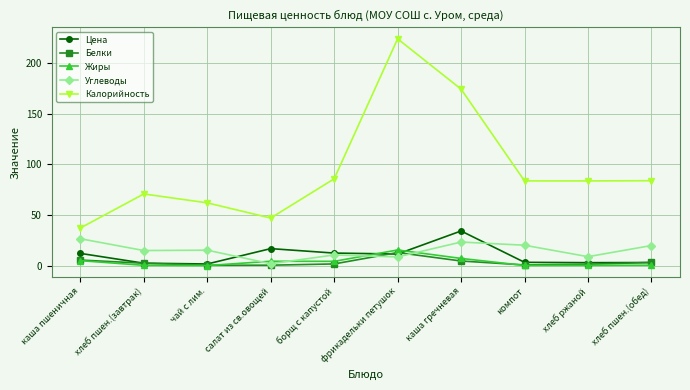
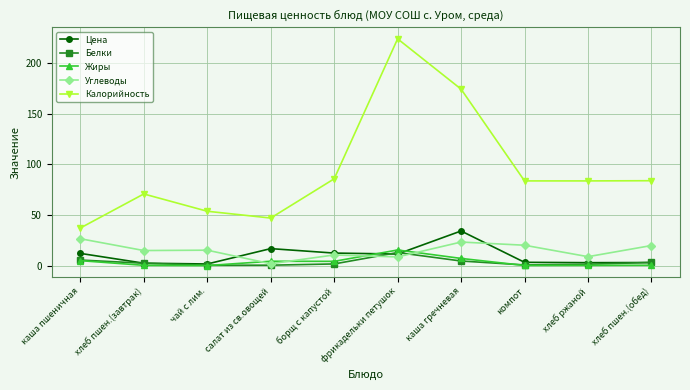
  {
    "Цена": {
      "каша пшеничная": 12,
      "салат из св.овощей": 17,
      "каша гречневая": 34,
      "компот": 3
    },
    "Белки": {
      "борщ с капустой": 2,
      "каша гречневая": 5
    },
    "Жиры": {
      "борщ с капустой": 4,
      "каша гречневая": 7,
      "хлеб пшен.(обед)": 0
    },
    "Углеводы": {
      "каша пшеничная": 27,
      "хлеб пшен.(завтрак)": 15,
      "чай с лим.": 15,
      "фрикадельки петушок": 9,
      "каша гречневая": 23,
      "компот": 20,
      "хлеб ржаной": 9,
      "хлеб пшен.(обед)": 20
    },
    "Калорийность": {
      "каша пшеничная": 37,
      "хлеб пшен.(завтрак)": 71,
-     "чай с лим.": 62,
+     "чай с лим.": 54,
      "салат из св.овощей": 47,
      "борщ с капустой": 86,
      "фрикадельки петушок": 224,
      "каша гречневая": 174,
      "компот": 84,
      "хлеб ржаной": 84,
      "хлеб пшен.(обед)": 84
    }
  }
